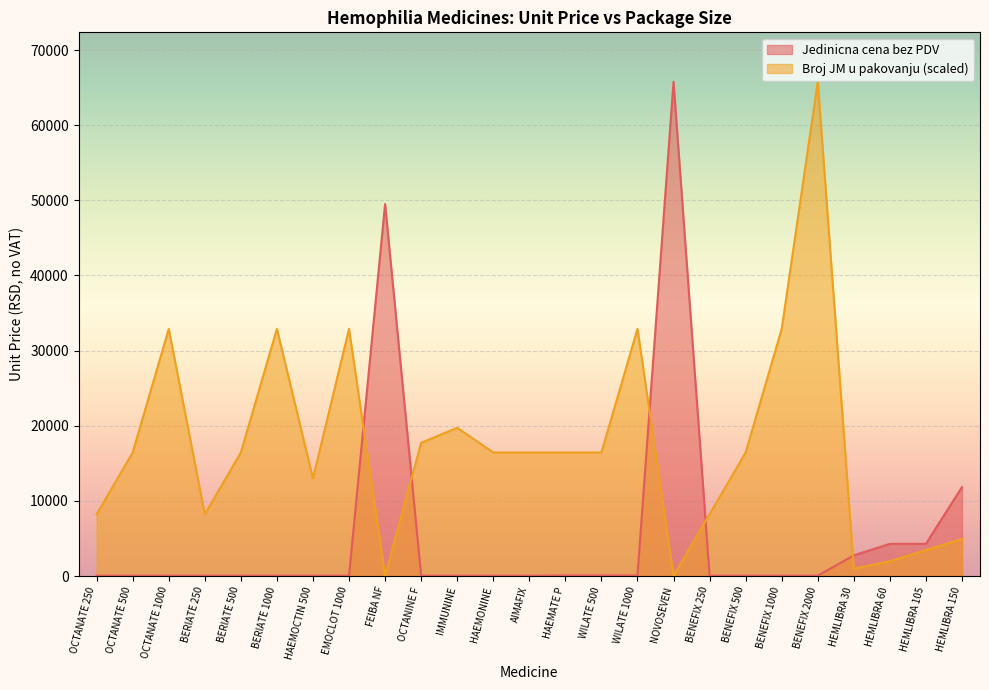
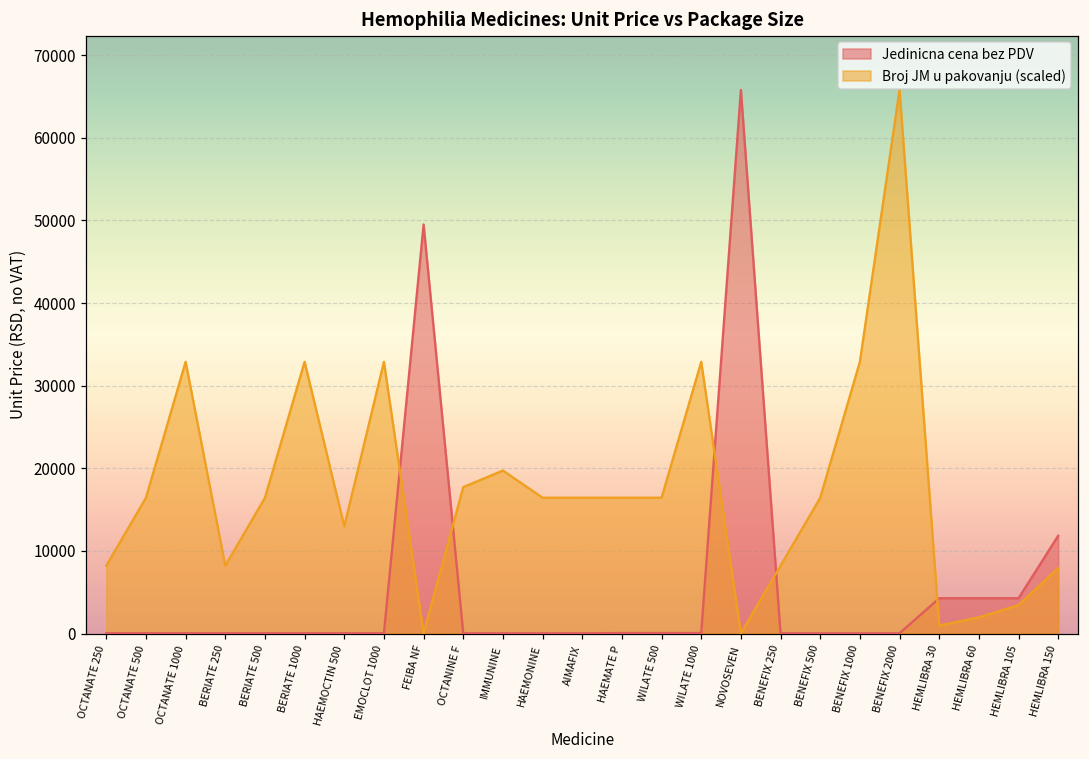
  {
    "Jedinicna cena bez PDV": {
      "OCTANATE 250": 0,
      "OCTANATE 500": 0,
      "OCTANATE 1000": 0,
      "BERIATE 250": 0,
      "BERIATE 500": 0,
      "BERIATE 1000": 0,
      "HAEMOCTIN 500": 0,
      "EMOCLOT 1000": 0,
      "FEIBA NF": 50000,
      "OCTANINE F": 0,
      "IMMUNINE": 0,
      "HAEMONINE": 0,
      "AIMAFIX": 0,
      "HAEMATE P": 0,
      "WILATE 500": 0,
      "WILATE 1000": 0,
      "NOVOSEVEN": 66000,
      "BENEFIX 250": 0,
      "BENEFIX 500": 0,
      "BENEFIX 1000": 0,
      "BENEFIX 2000": 0,
-     "HEMLIBRA 30": 3000,
+     "HEMLIBRA 30": 4000,
      "HEMLIBRA 60": 4000,
      "HEMLIBRA 105": 4000,
      "HEMLIBRA 150": 12000
    },
    "Broj JM u pakovanju (scaled)": {
      "OCTANATE 250": 8000,
      "OCTANATE 500": 16000,
      "OCTANATE 1000": 33000,
      "BERIATE 250": 8000,
      "BERIATE 500": 16000,
      "BERIATE 1000": 33000,
      "HAEMOCTIN 500": 13000,
      "EMOCLOT 1000": 33000,
      "FEIBA NF": 0,
      "OCTANINE F": 18000,
      "IMMUNINE": 20000,
      "HAEMONINE": 16000,
      "AIMAFIX": 16000,
      "HAEMATE P": 16000,
      "WILATE 500": 16000,
      "WILATE 1000": 33000,
      "NOVOSEVEN": 0,
      "BENEFIX 250": 8000,
      "BENEFIX 500": 16000,
      "BENEFIX 1000": 33000,
      "BENEFIX 2000": 66000,
      "HEMLIBRA 30": 1000,
      "HEMLIBRA 60": 2000,
      "HEMLIBRA 105": 3000,
-     "HEMLIBRA 150": 5000
+     "HEMLIBRA 150": 8000
    }
  }
